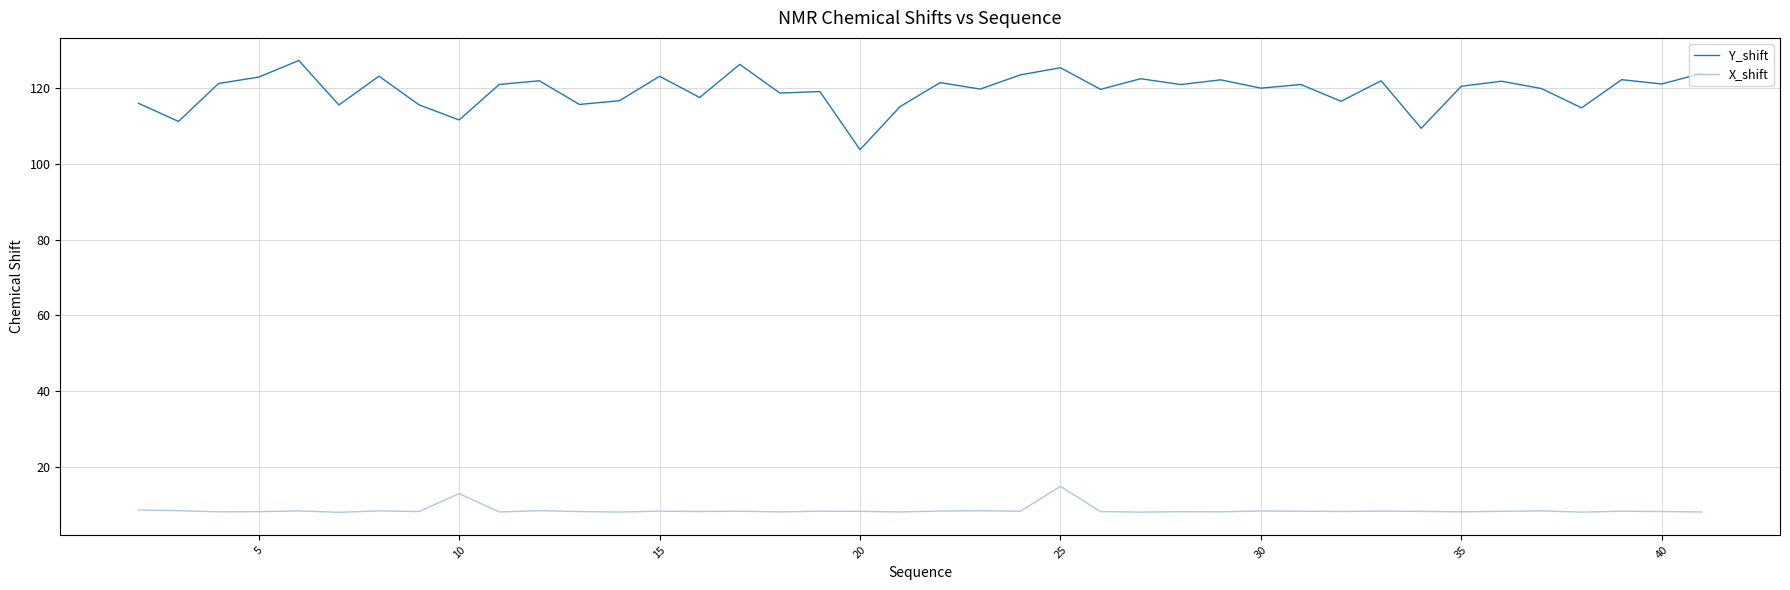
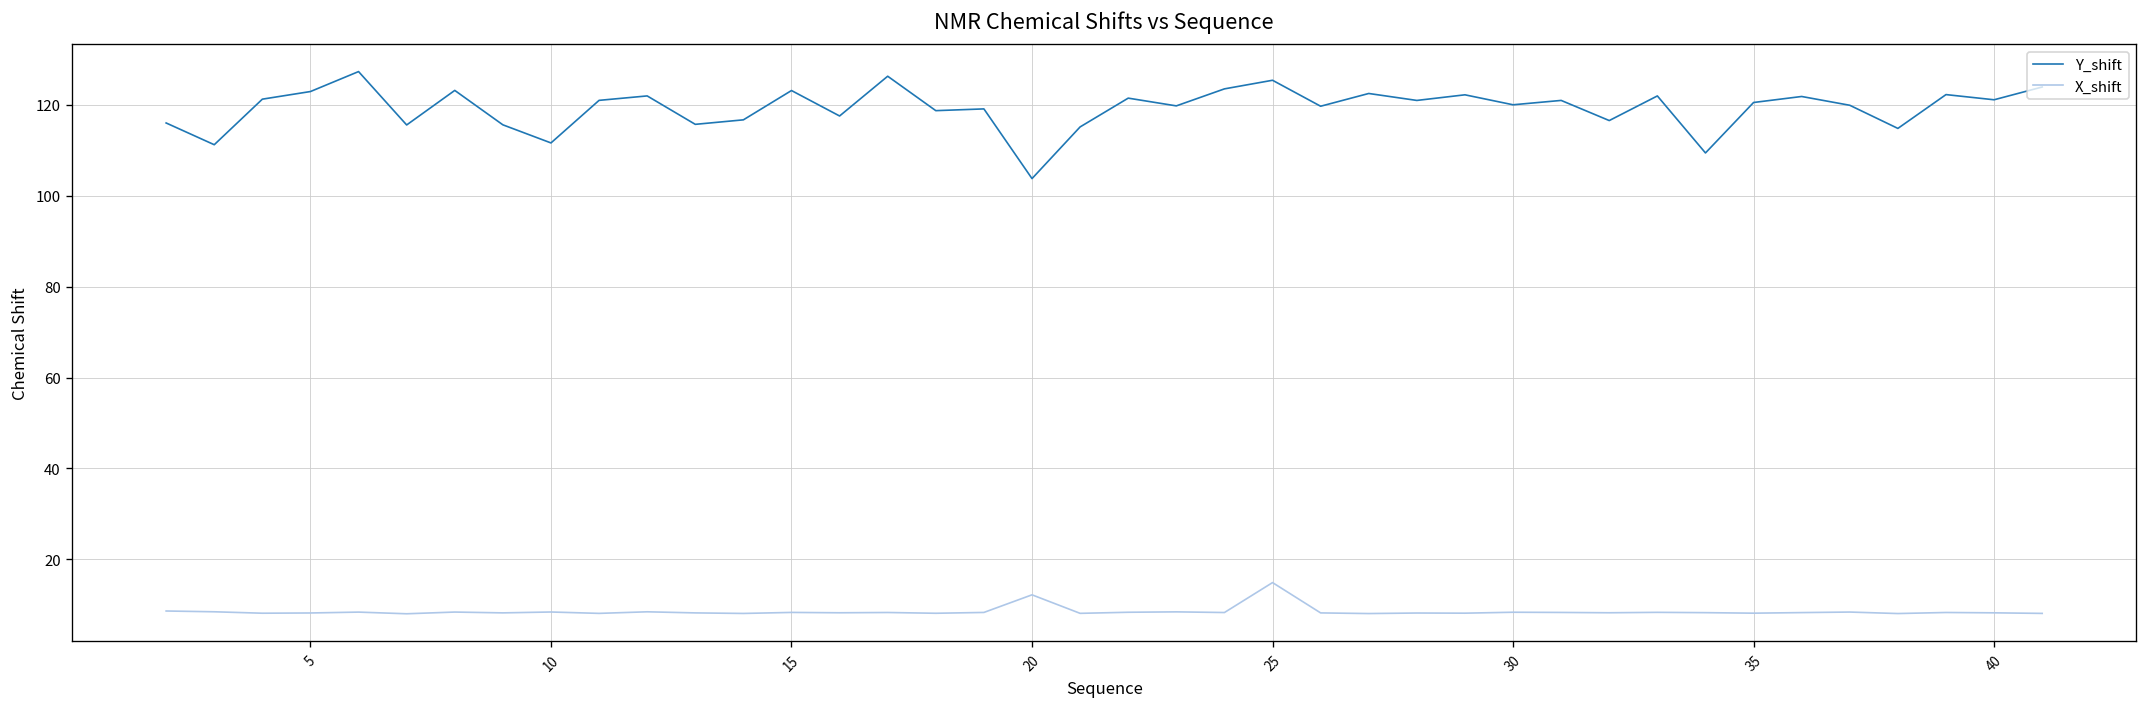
  {
    "Y_shift": {
      "5": 123,
      "10": 112,
      "15": 123,
      "20": 104,
      "25": 125,
      "30": 120,
      "35": 121,
      "40": 121
    },
    "X_shift": {
      "5": 8,
-     "10": 13,
+     "10": 8,
      "15": 8,
-     "20": 8,
+     "20": 12,
      "25": 15,
      "30": 8,
      "35": 8,
      "40": 8
    }
  }
